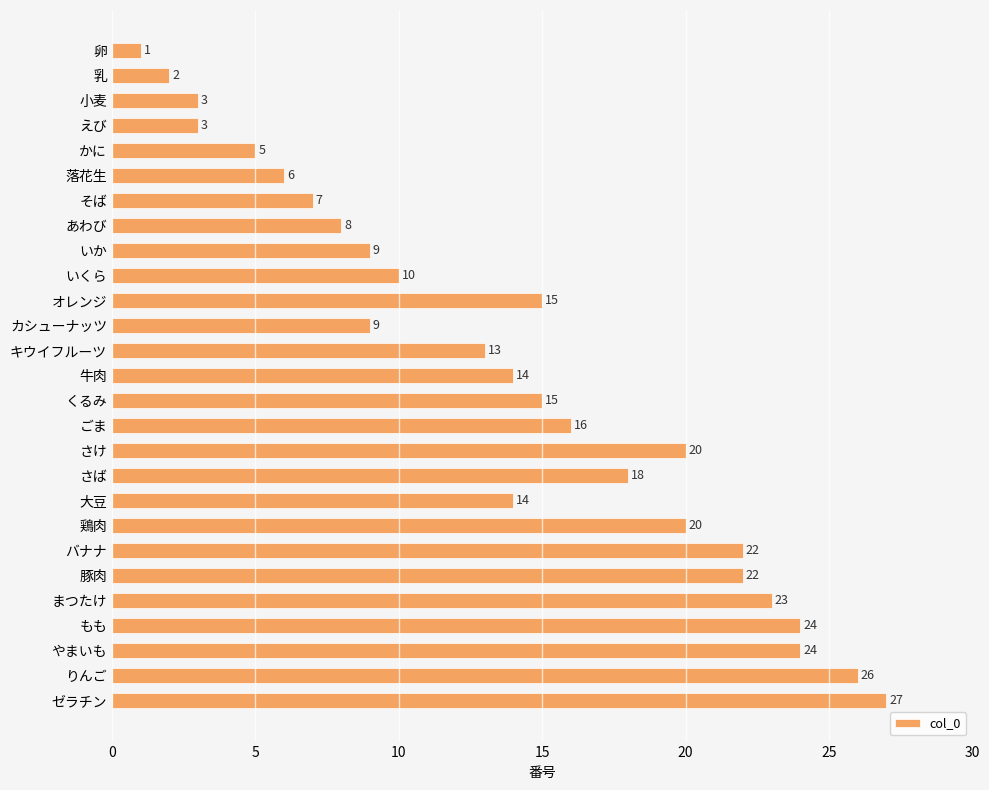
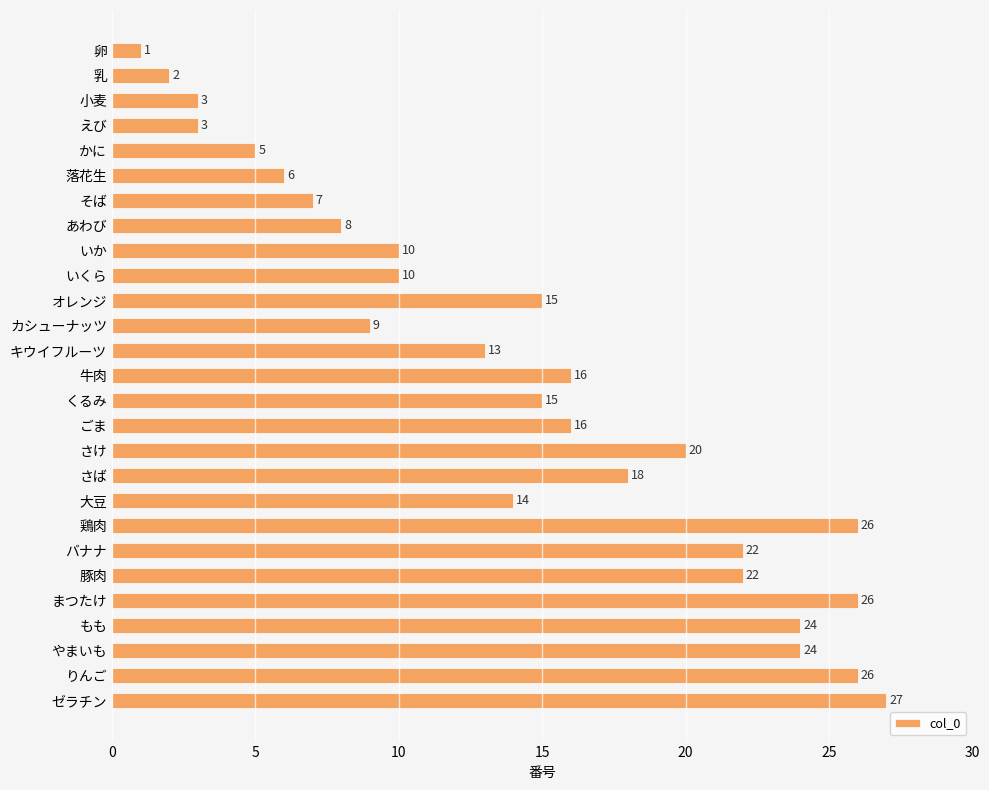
  {
    "卵": 1,
    "乳": 2,
    "小麦": 3,
    "えび": 3,
    "かに": 5,
    "落花生": 6,
    "そば": 7,
    "あわび": 8,
-   "いか": 9,
+   "いか": 10,
    "いくら": 10,
    "オレンジ": 15,
    "カシューナッツ": 9,
    "キウイフルーツ": 13,
-   "牛肉": 14,
+   "牛肉": 16,
    "くるみ": 15,
    "ごま": 16,
    "さけ": 20,
    "さば": 18,
    "大豆": 14,
-   "鶏肉": 20,
+   "鶏肉": 26,
    "バナナ": 22,
    "豚肉": 22,
-   "まつたけ": 23,
+   "まつたけ": 26,
    "もも": 24,
    "やまいも": 24,
    "りんご": 26,
    "ゼラチン": 27
  }
